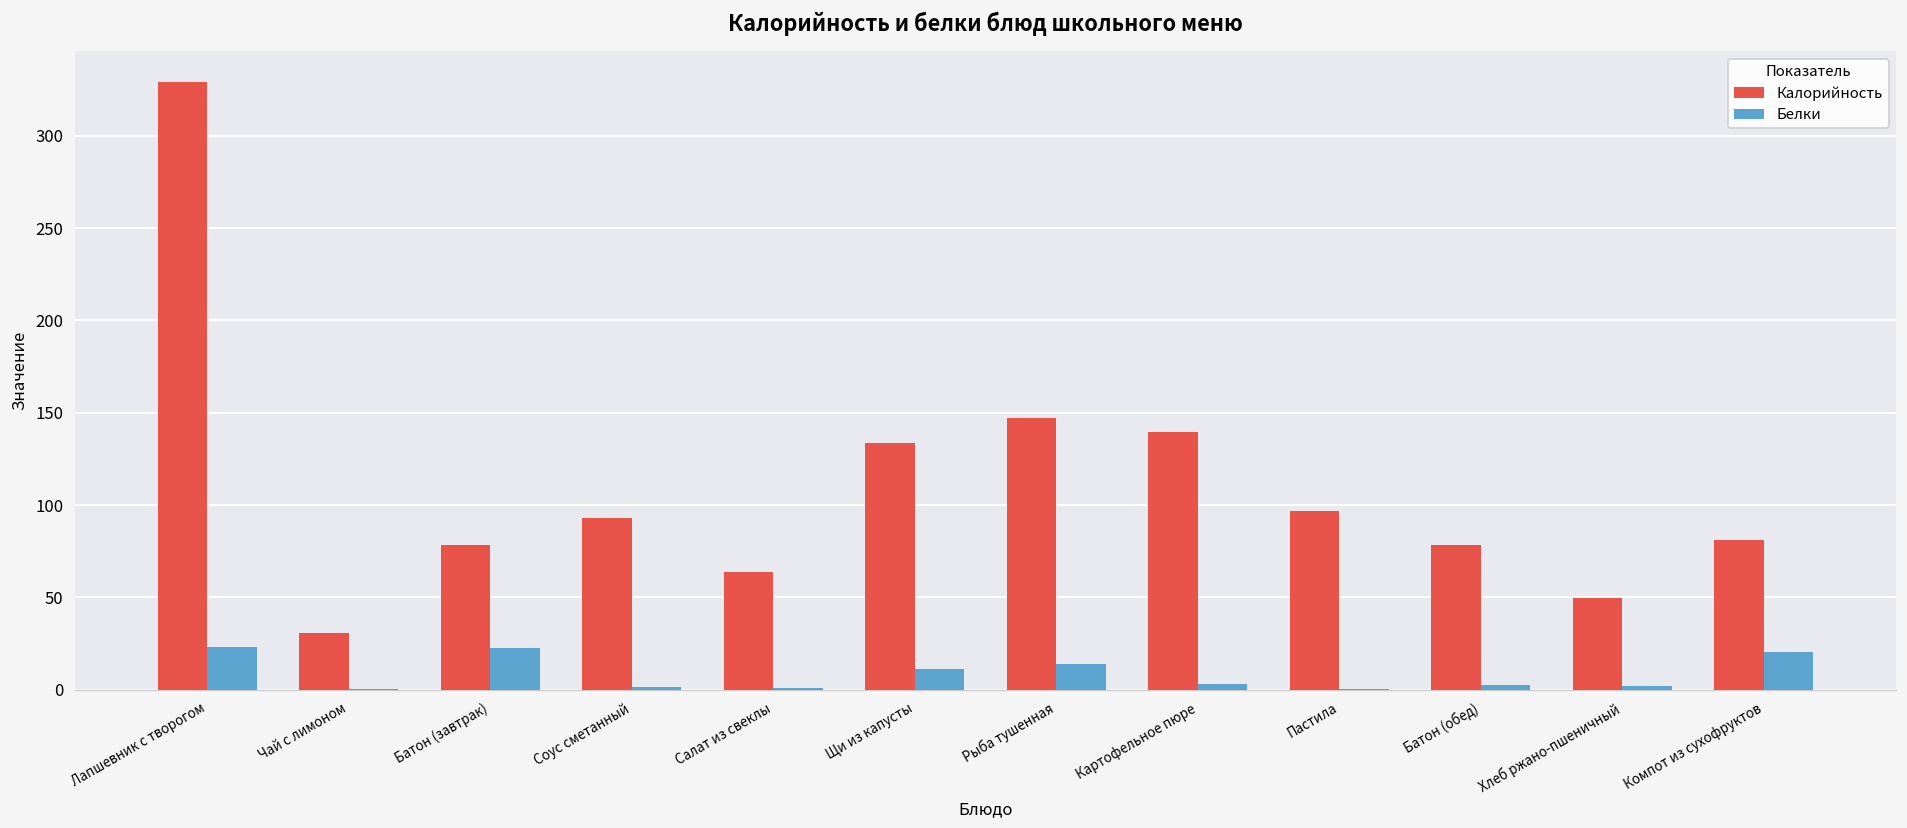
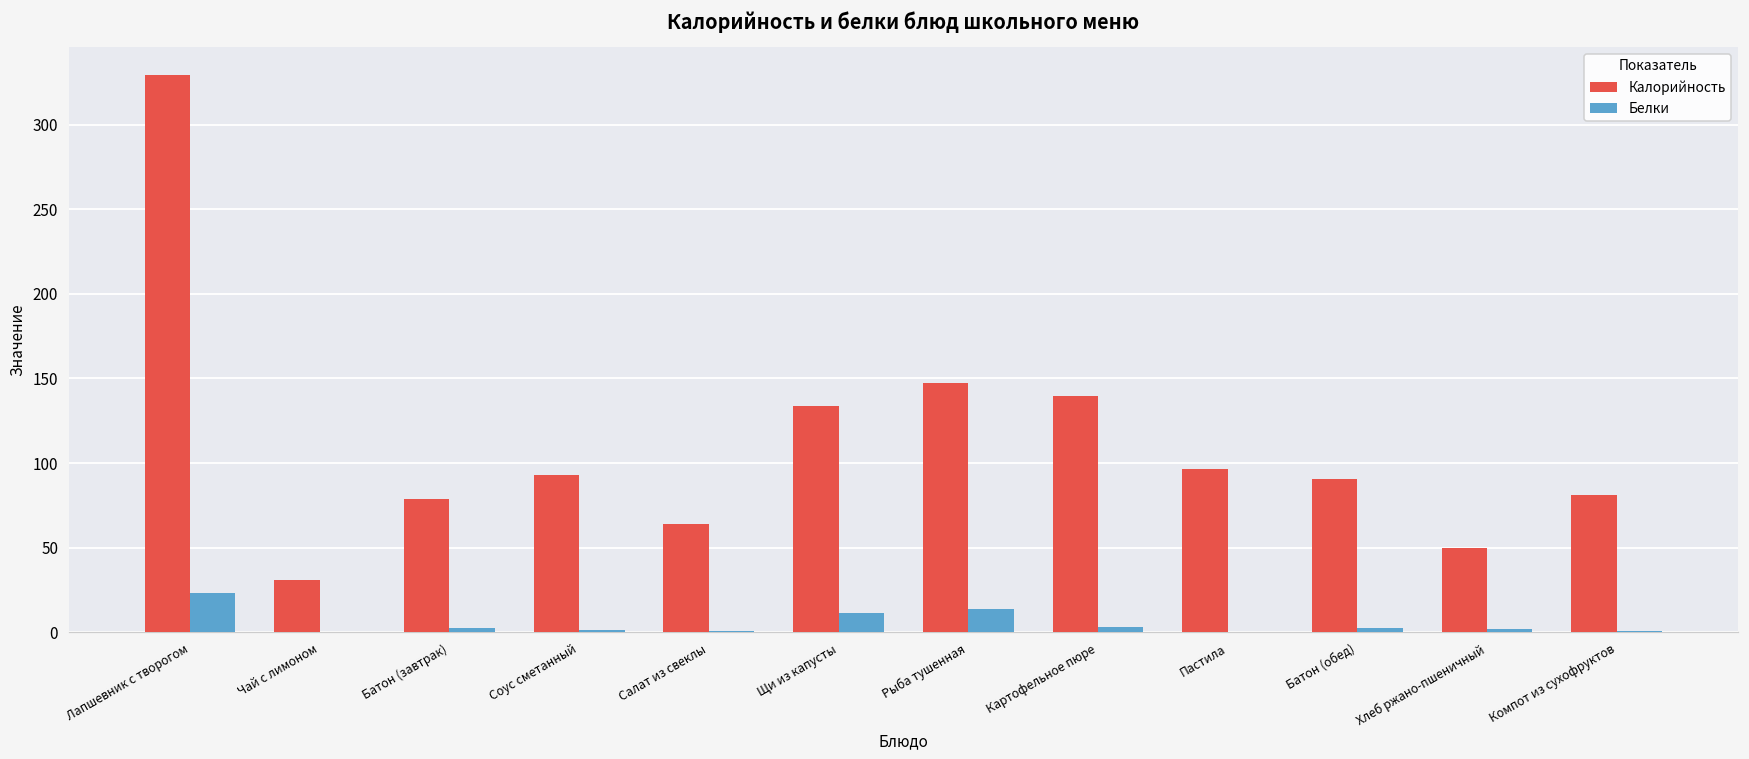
  {
    "Калорийность": {
      "Лапшевник с творогом": 329,
      "Чай с лимоном": 31,
      "Батон (завтрак)": 79,
      "Соус сметанный": 93,
      "Салат из свеклы": 64,
      "Щи из капусты": 134,
      "Рыба тушенная": 147,
      "Картофельное пюре": 139,
      "Пастила": 97,
-     "Батон (обед)": 79,
+     "Батон (обед)": 91,
      "Хлеб ржано-пшеничный": 50,
      "Компот из сухофруктов": 81
    },
    "Белки": {
      "Лапшевник с творогом": 23,
-     "Батон (завтрак)": 23,
+     "Батон (завтрак)": 2,
      "Щи из капусты": 11,
      "Рыба тушенная": 14,
      "Картофельное пюре": 3,
      "Батон (обед)": 2,
      "Хлеб ржано-пшеничный": 2,
-     "Компот из сухофруктов": 21
+     "Компот из сухофруктов": 1
    }
  }
